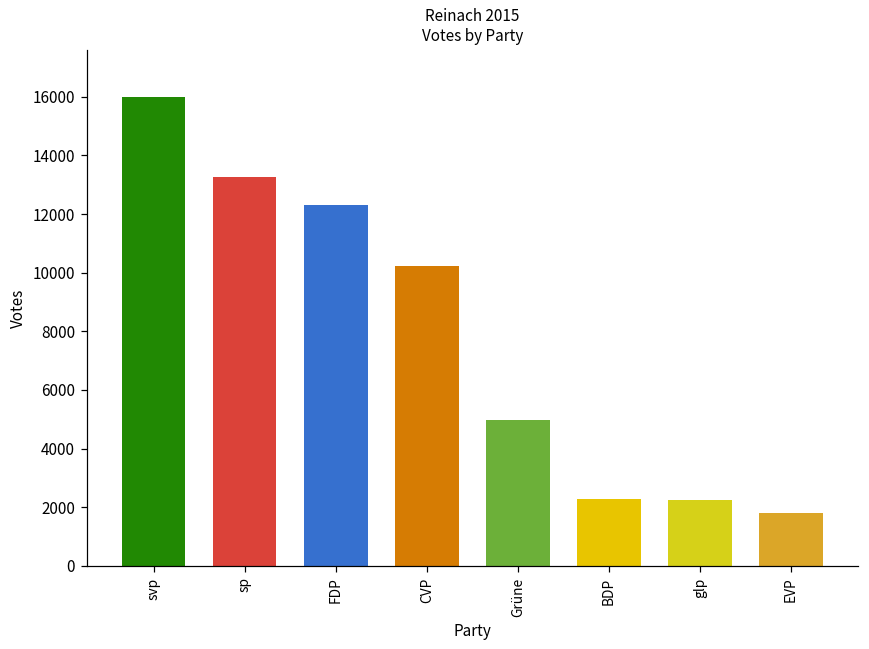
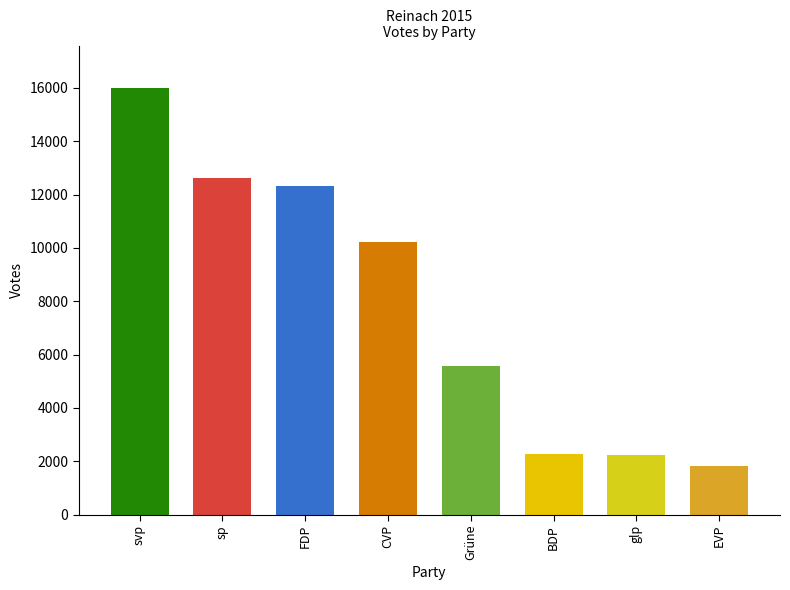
  {
    "svp": 16000,
-   "sp": 13300,
+   "sp": 12600,
    "FDP": 12300,
    "CVP": 10200,
-   "Grüne": 5000,
+   "Grüne": 5600,
    "BDP": 2300,
    "glp": 2200,
    "EVP": 1800
  }
